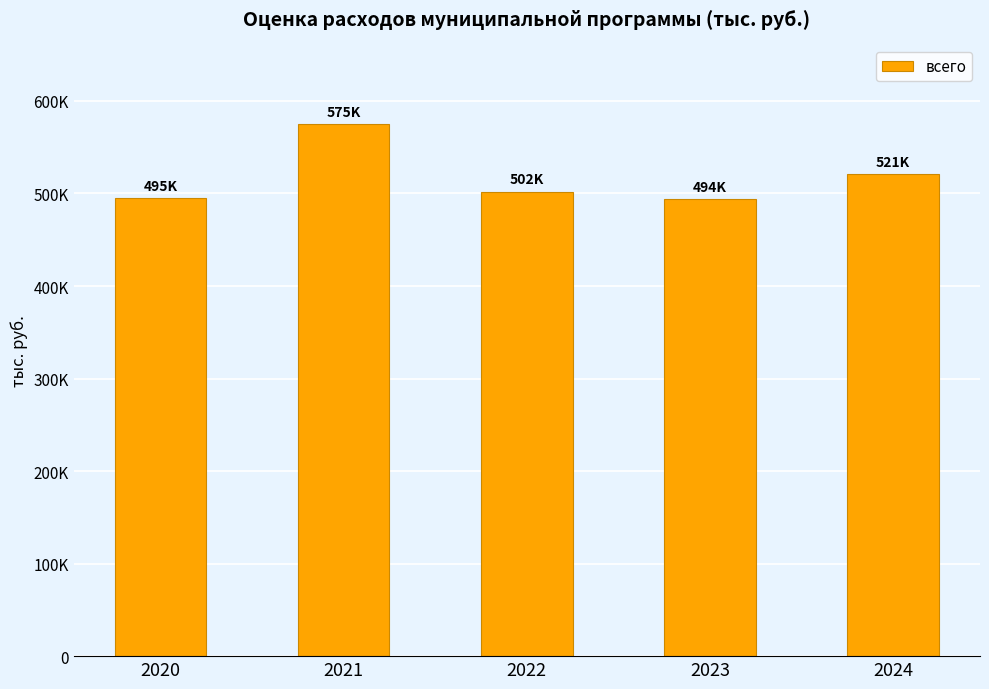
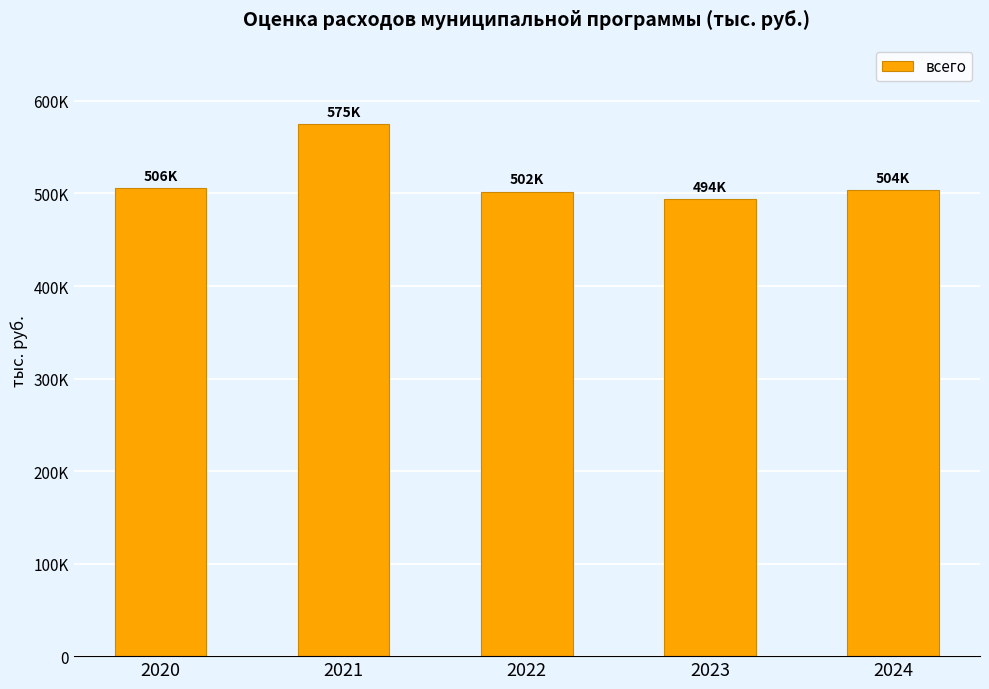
  {
-   "2020": "495K",
+   "2020": "506K",
    "2021": "575K",
    "2022": "502K",
    "2023": "494K",
-   "2024": "521K"
+   "2024": "504K"
  }
